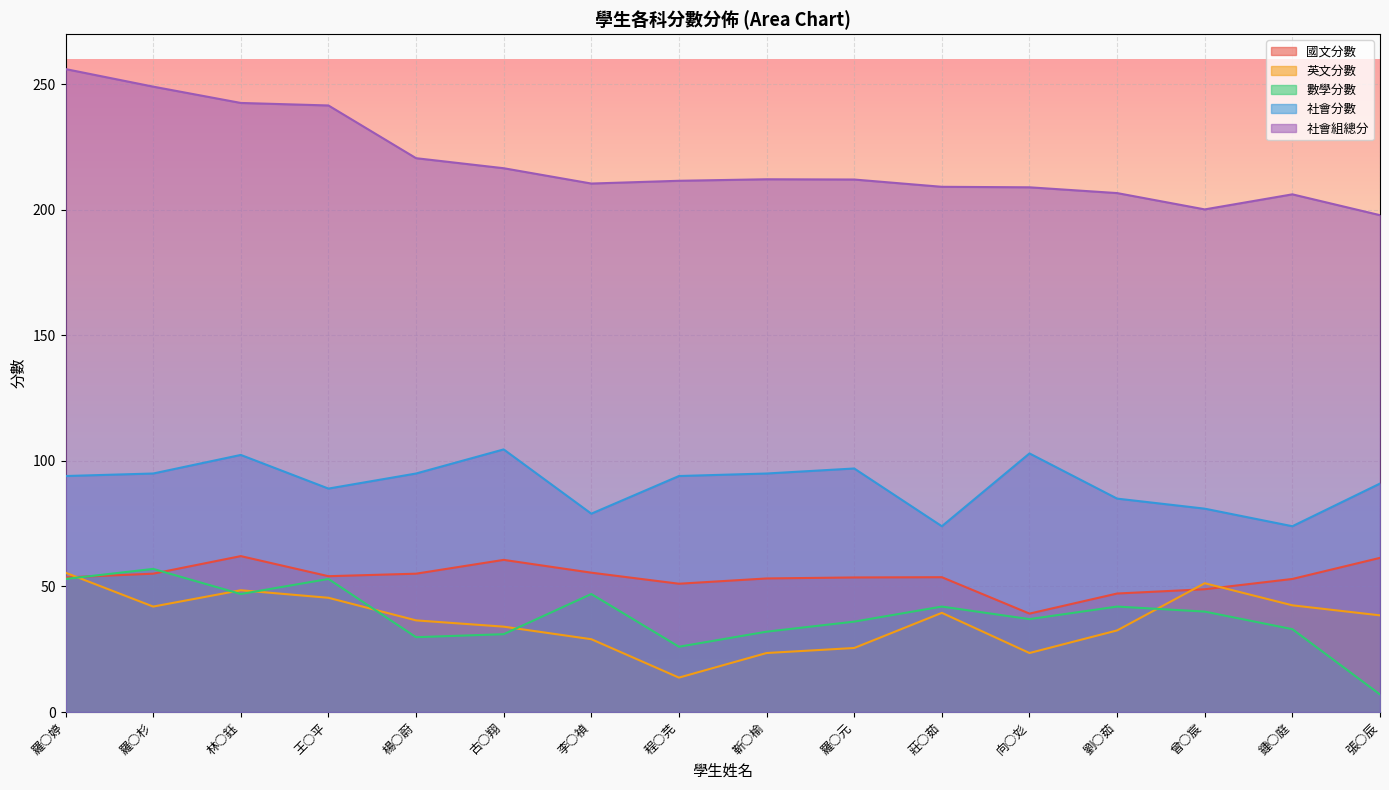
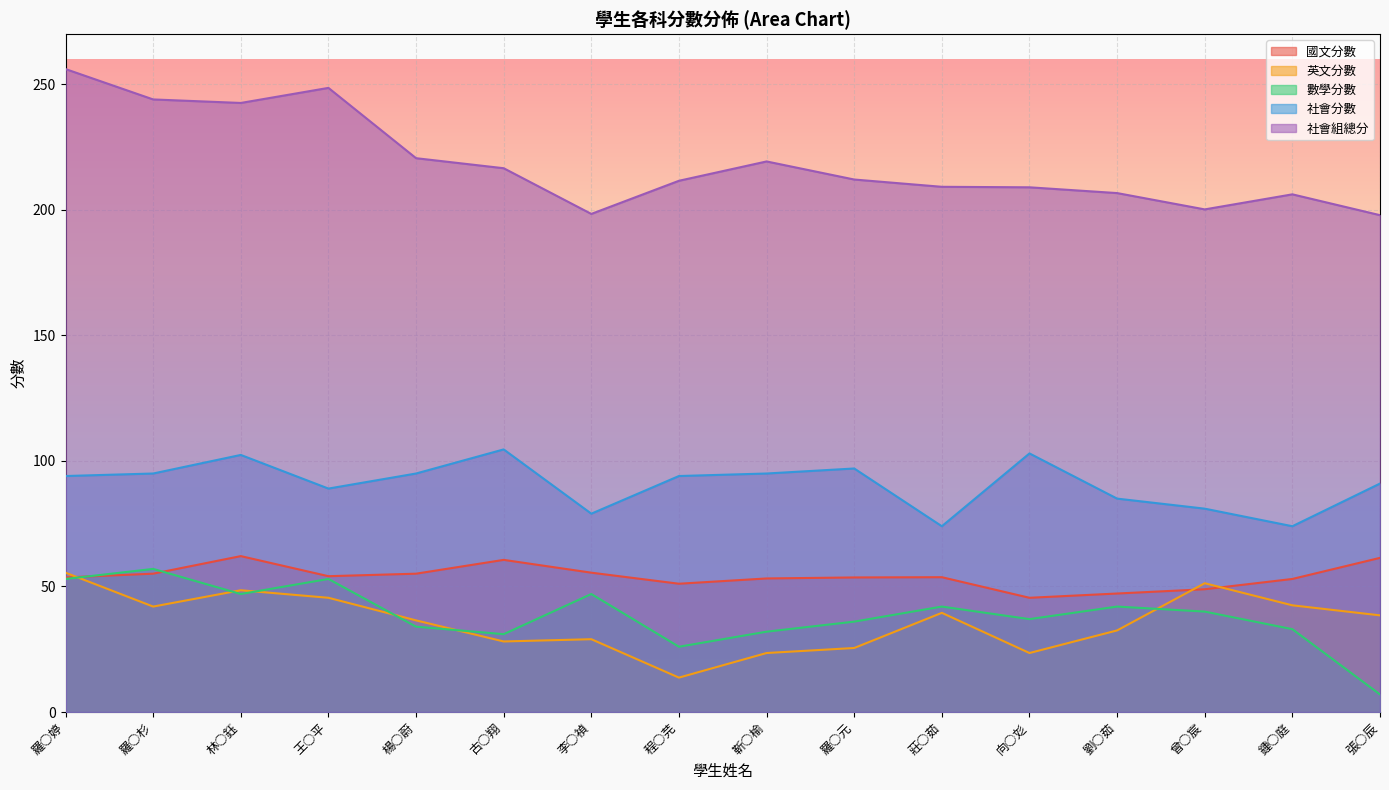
  {
    "國文分數": {
      "羅○杉": 55,
      "林○鈺": 62,
      "王○平": 54,
      "楊○蔚": 55,
      "古○翔": 61,
      "李○禎": 56,
      "程○芫": 51,
      "靳○榆": 53,
      "羅○元": 54,
      "莊○茹": 54,
-     "向○彣": 39,
+     "向○彣": 46,
      "劉○茹": 47,
      "曾○宸": 49,
      "鍾○庭": 53,
      "張○辰": 61
    },
    "英文分數": {
      "羅○婷": 56,
      "羅○杉": 42,
      "林○鈺": 49,
      "王○平": 46,
      "楊○蔚": 37,
-     "古○翔": 34,
+     "古○翔": 28,
      "李○禎": 29,
      "程○芫": 14,
      "靳○榆": 24,
      "羅○元": 26,
      "莊○茹": 40,
      "向○彣": 24,
      "劉○茹": 33,
      "曾○宸": 51,
      "鍾○庭": 43,
      "張○辰": 39
    },
    "數學分數": {
      "羅○杉": 57,
      "林○鈺": 47,
      "王○平": 53,
-     "楊○蔚": 30,
+     "楊○蔚": 34,
      "古○翔": 31,
      "李○禎": 47,
      "程○芫": 26,
      "靳○榆": 32,
      "羅○元": 36,
      "莊○茹": 42,
      "向○彣": 37,
      "劉○茹": 42,
      "曾○宸": 40,
      "鍾○庭": 33,
      "張○辰": 7
    },
    "社會分數": {
      "羅○婷": 94,
      "羅○杉": 95,
      "林○鈺": 102,
      "王○平": 89,
      "楊○蔚": 95,
      "古○翔": 105,
      "李○禎": 79,
      "程○芫": 94,
      "靳○榆": 95,
      "羅○元": 97,
      "莊○茹": 74,
      "向○彣": 103,
      "劉○茹": 85,
      "曾○宸": 81,
      "鍾○庭": 74,
      "張○辰": 91
    },
    "社會組總分": {
      "羅○婷": 256,
-     "羅○杉": 249,
+     "羅○杉": 244,
      "林○鈺": 243,
-     "王○平": 242,
+     "王○平": 249,
      "楊○蔚": 221,
      "古○翔": 217,
-     "李○禎": 211,
+     "李○禎": 198,
      "程○芫": 212,
-     "靳○榆": 212,
+     "靳○榆": 219,
      "羅○元": 212,
      "莊○茹": 209,
      "向○彣": 209,
      "劉○茹": 207,
      "曾○宸": 200,
      "鍾○庭": 206,
      "張○辰": 198
    }
  }
